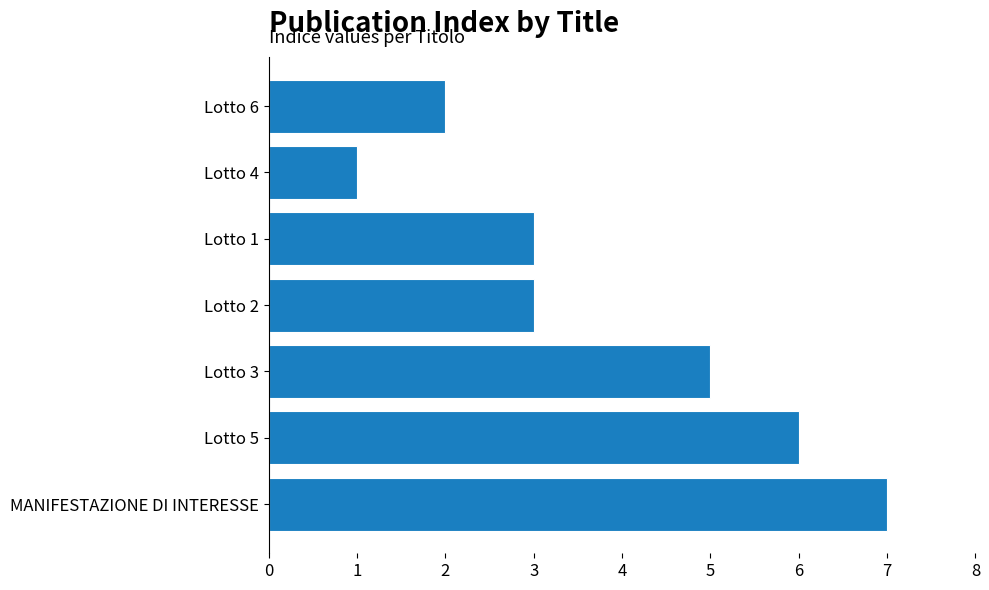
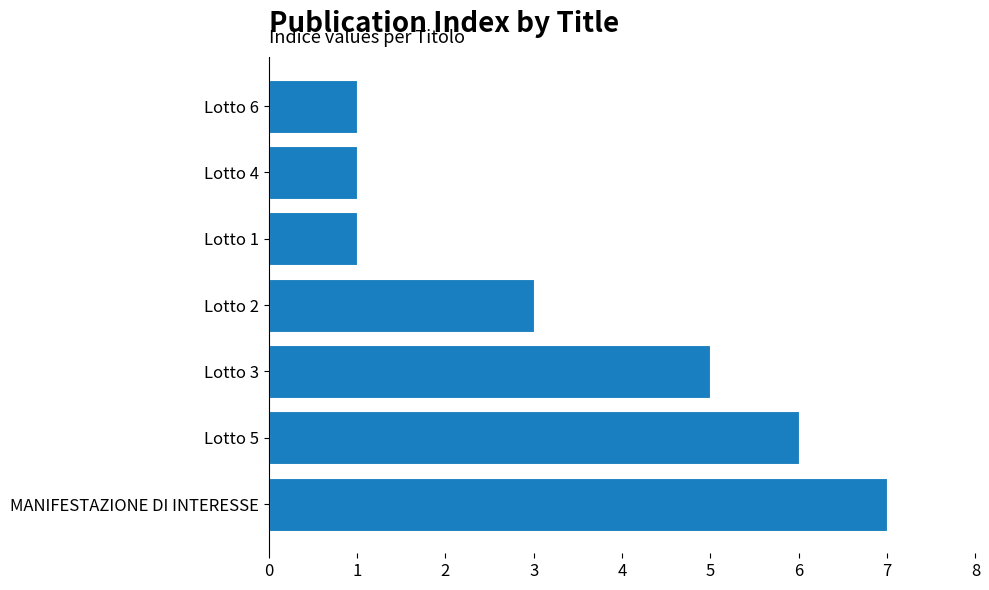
  {
-   "Lotto 6": 2,
+   "Lotto 6": 1,
    "Lotto 4": 1,
-   "Lotto 1": 3,
+   "Lotto 1": 1,
    "Lotto 2": 3,
    "Lotto 3": 5,
    "Lotto 5": 6,
    "MANIFESTAZIONE DI INTERESSE": 7
  }
